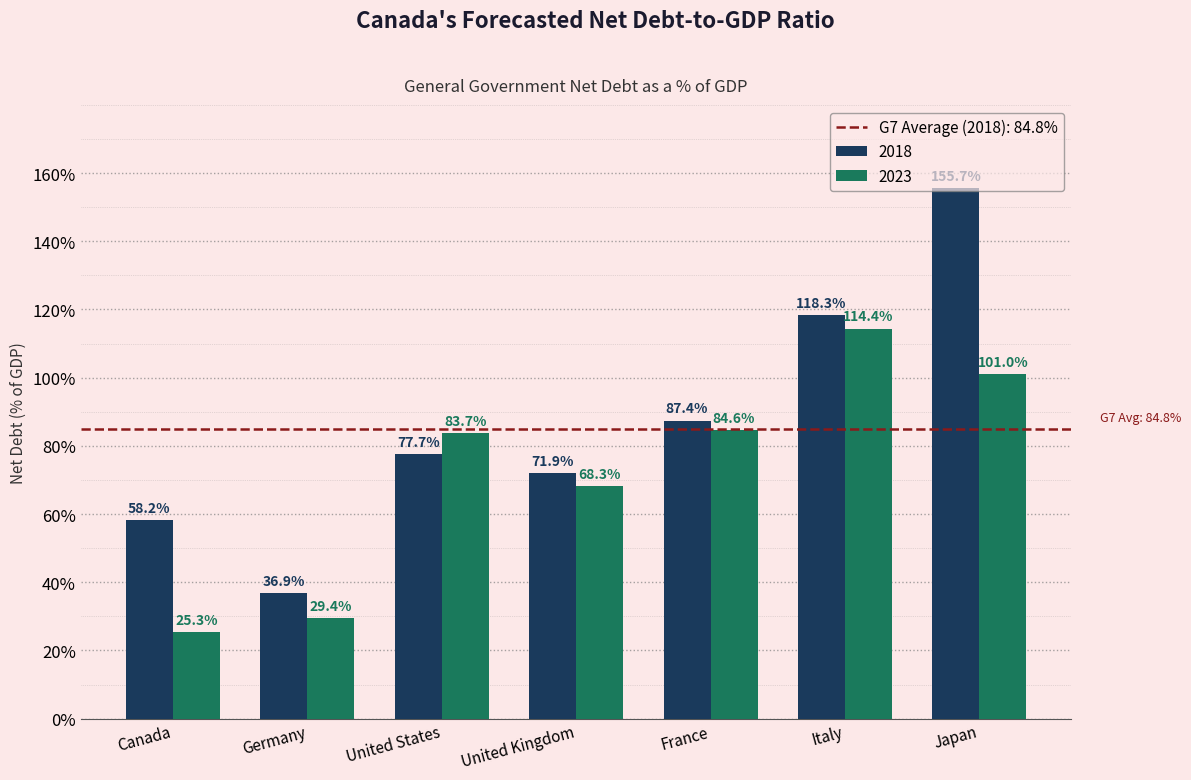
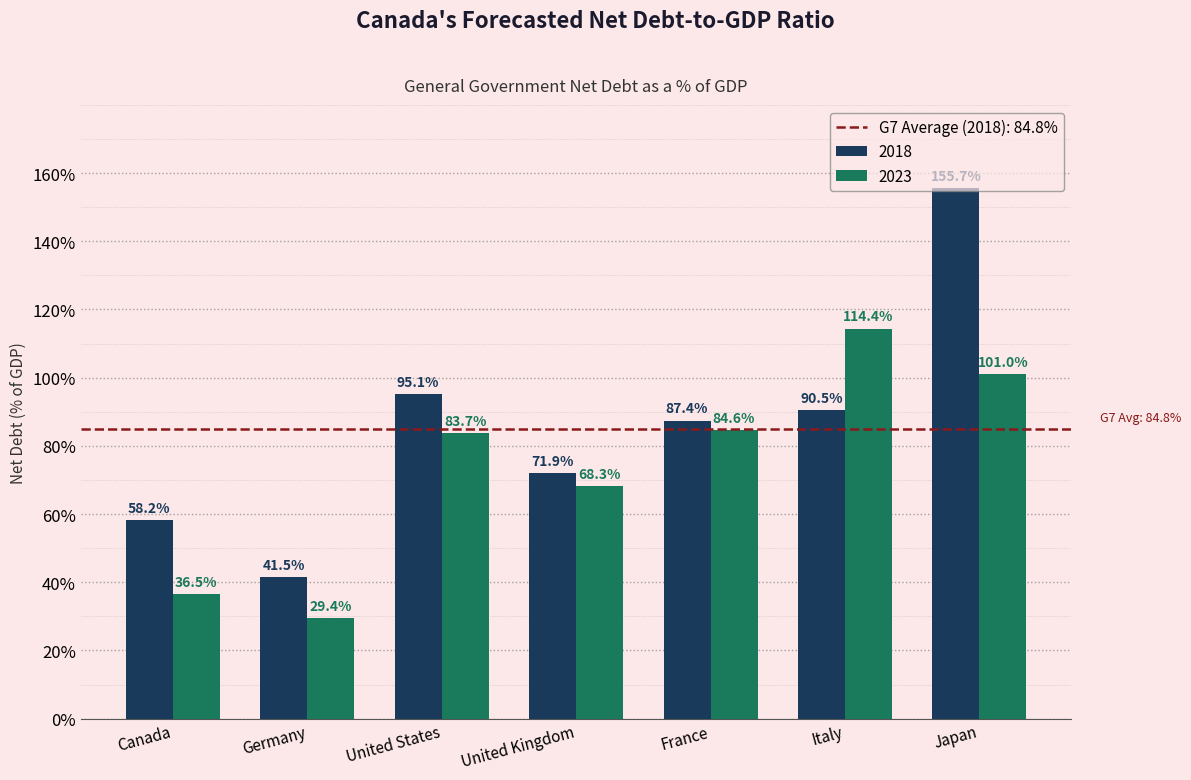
  {
    "2018": {
      "Canada": "58.2%",
-     "Germany": "36.9%",
-     "United States": "77.7%",
+     "Germany": "41.5%",
+     "United States": "95.1%",
      "United Kingdom": "71.9%",
      "France": "87.4%",
-     "Italy": "118.3%"
+     "Italy": "90.5%"
    },
    "2023": {
-     "Canada": "25.3%",
+     "Canada": "36.5%",
      "Germany": "29.4%",
      "United States": "83.7%",
      "United Kingdom": "68.3%",
      "France": "84.6%",
      "Italy": "114.4%",
      "Japan": "101.0%"
    }
  }
